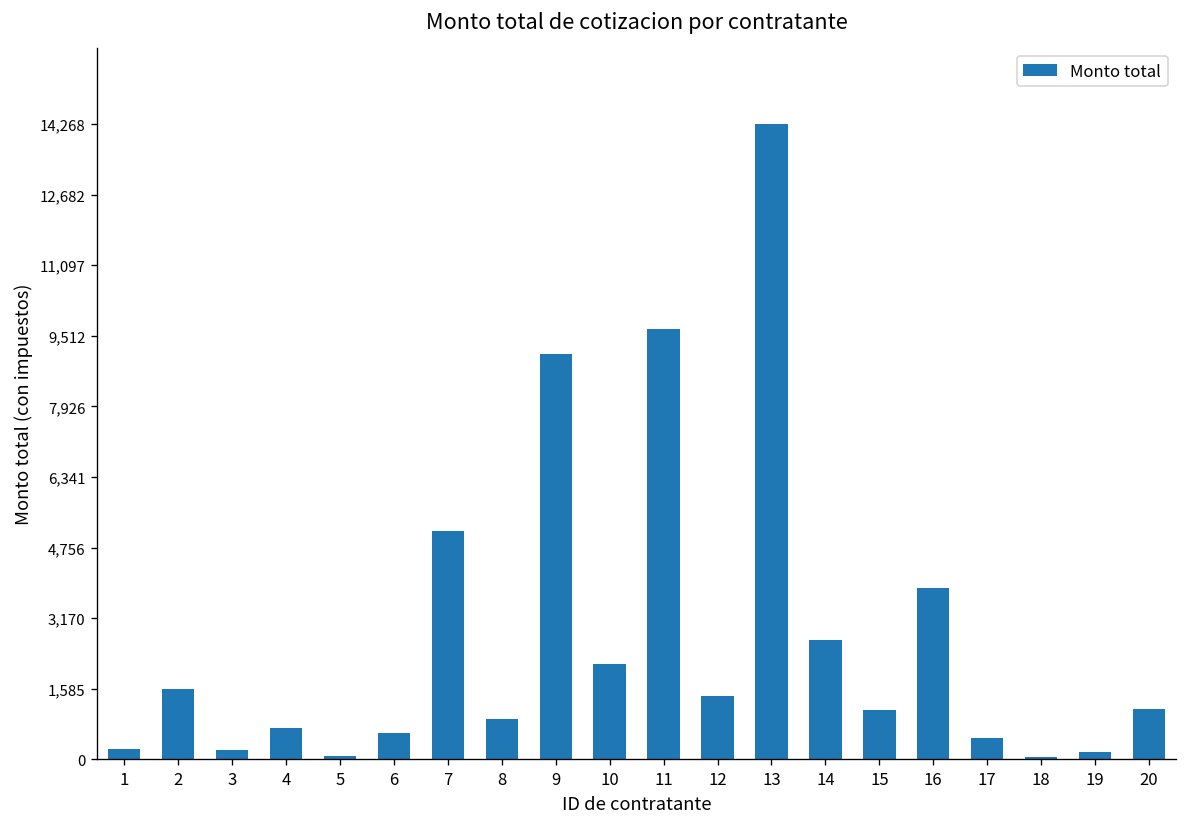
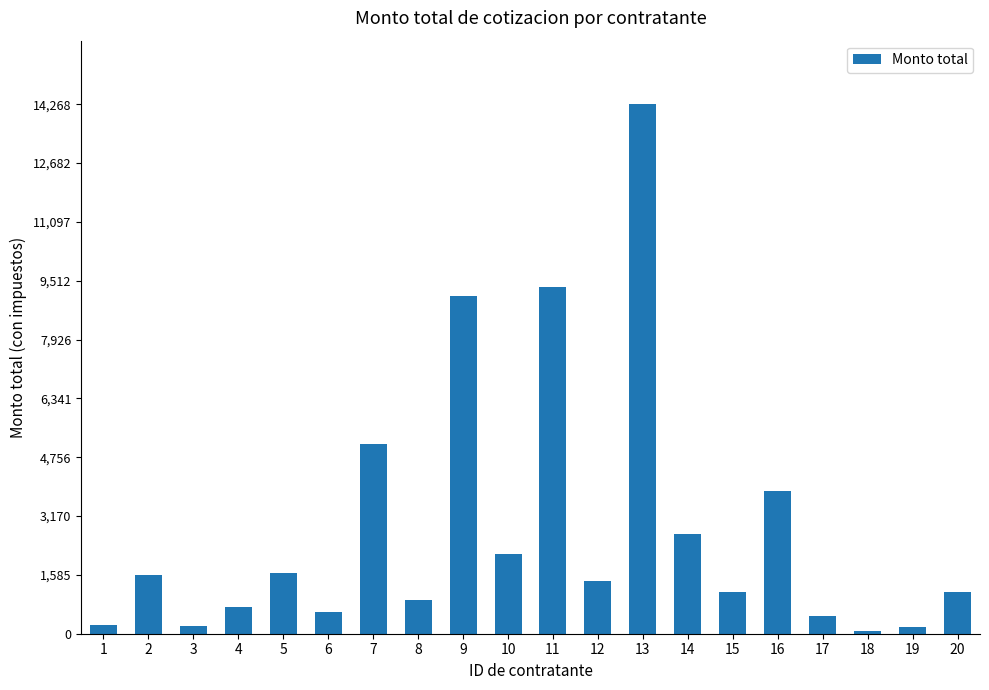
  {
    "1": "200",
    "2": "1,600",
    "3": "200",
    "4": "700",
-   "5": "100",
+   "5": "1,600",
    "6": "600",
    "7": "5,100",
    "8": "900",
    "9": "9,100",
    "10": "2,100",
-   "11": "9,700",
+   "11": "9,400",
    "12": "1,400",
    "13": "14,300",
    "14": "2,700",
    "15": "1,100",
    "16": "3,900",
    "17": "500",
    "19": "200",
    "20": "1,100"
  }
